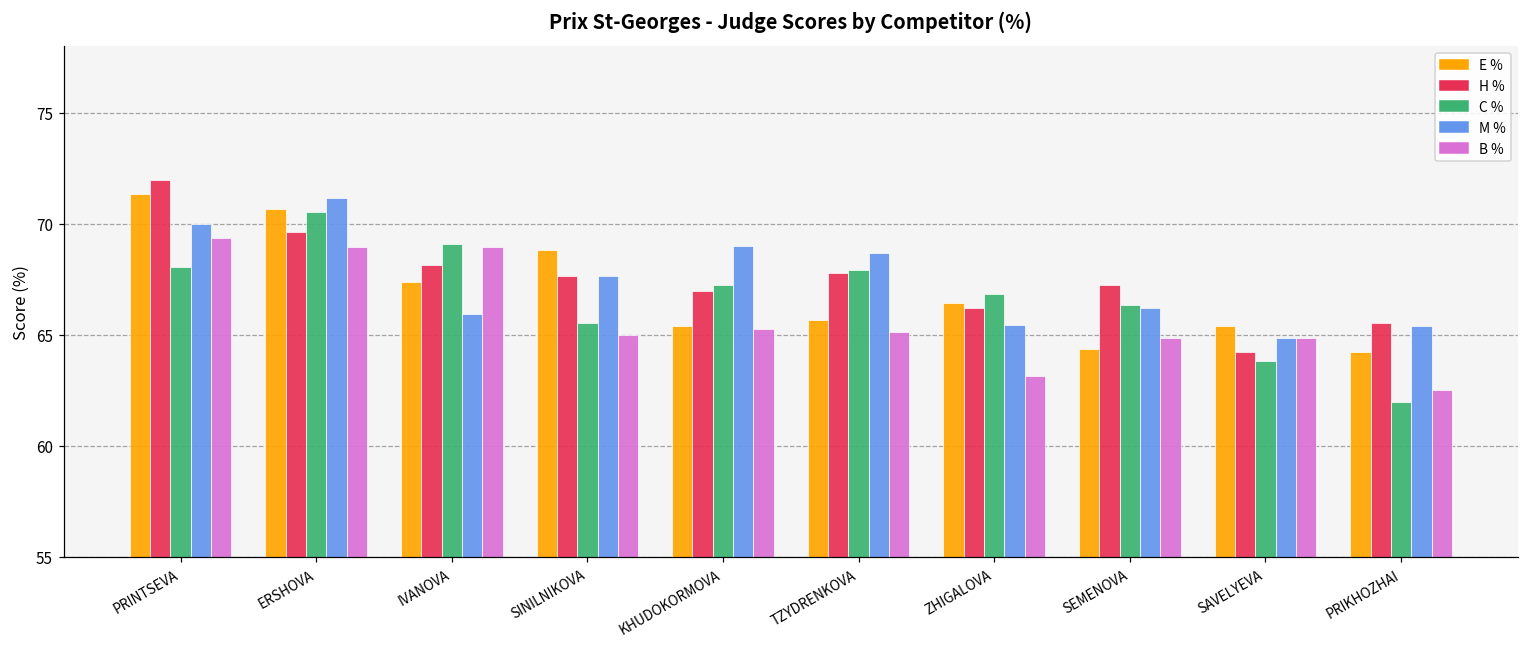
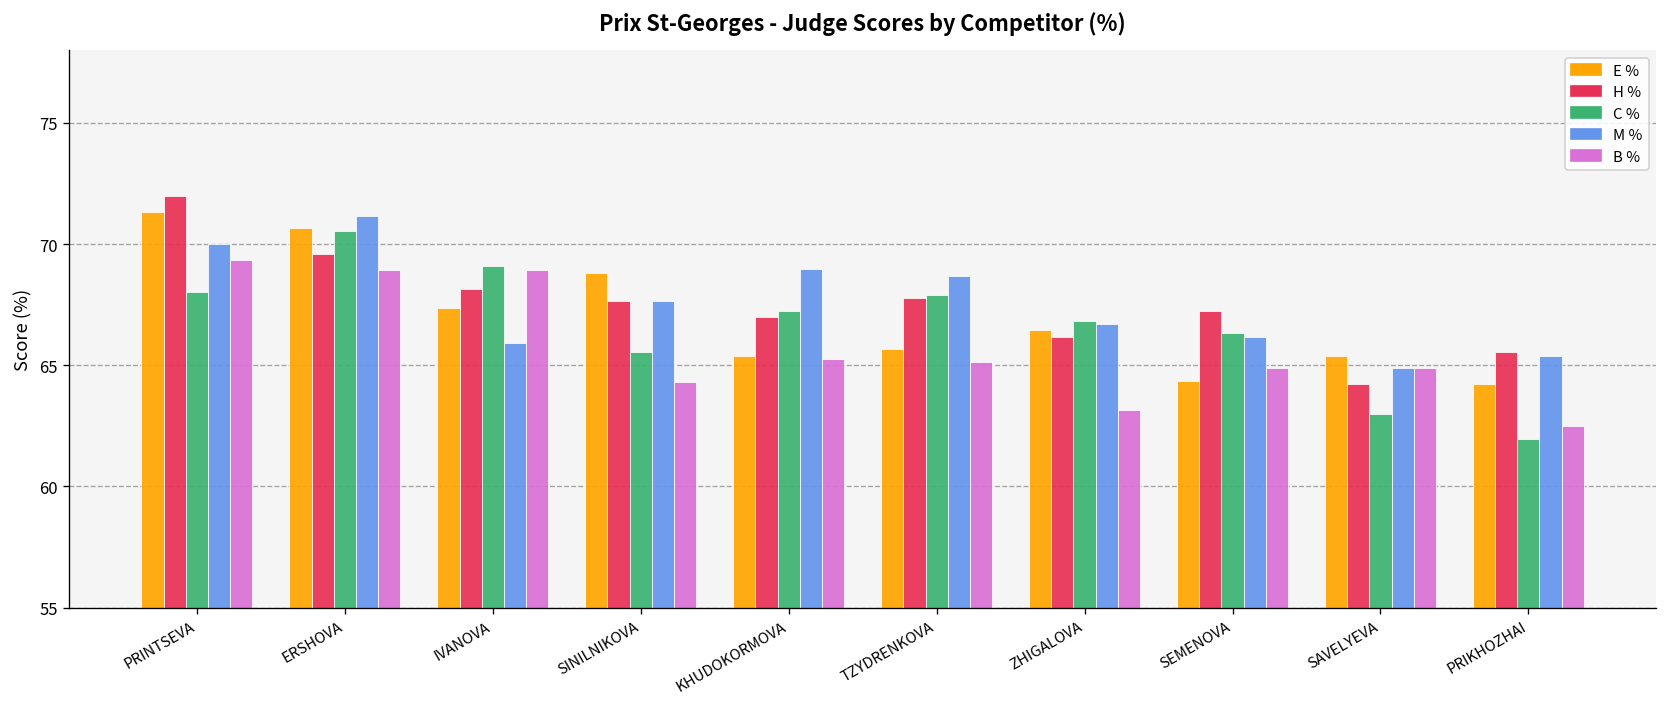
  {
    "E %": {
      "PRINTSEVA": 71.3,
      "ERSHOVA": 70.7,
      "IVANOVA": 67.4,
      "SINILNIKOVA": 68.8,
      "KHUDOKORMOVA": 65.4,
      "TZYDRENKOVA": 65.7,
      "ZHIGALOVA": 66.4,
      "SEMENOVA": 64.3,
      "SAVELYEVA": 65.4,
      "PRIKHOZHAI": 64.2
    },
    "H %": {
      "PRINTSEVA": 72.0,
      "ERSHOVA": 69.6,
      "IVANOVA": 68.2,
      "SINILNIKOVA": 67.6,
      "KHUDOKORMOVA": 67.0,
      "TZYDRENKOVA": 67.8,
      "ZHIGALOVA": 66.2,
      "SEMENOVA": 67.2,
      "SAVELYEVA": 64.2,
      "PRIKHOZHAI": 65.5
    },
    "C %": {
      "PRINTSEVA": 68.0,
      "ERSHOVA": 70.5,
      "IVANOVA": 69.1,
      "SINILNIKOVA": 65.5,
      "KHUDOKORMOVA": 67.2,
      "TZYDRENKOVA": 67.9,
      "ZHIGALOVA": 66.8,
      "SEMENOVA": 66.3,
-     "SAVELYEVA": 63.8,
+     "SAVELYEVA": 63.0,
      "PRIKHOZHAI": 62.0
    },
    "M %": {
      "PRINTSEVA": 70.0,
      "ERSHOVA": 71.2,
      "IVANOVA": 65.9,
      "SINILNIKOVA": 67.6,
      "KHUDOKORMOVA": 69.0,
      "TZYDRENKOVA": 68.7,
-     "ZHIGALOVA": 65.5,
+     "ZHIGALOVA": 66.7,
      "SEMENOVA": 66.2,
      "SAVELYEVA": 64.9,
      "PRIKHOZHAI": 65.4
    },
    "B %": {
      "PRINTSEVA": 69.3,
      "ERSHOVA": 68.9,
      "IVANOVA": 68.9,
-     "SINILNIKOVA": 65.0,
+     "SINILNIKOVA": 64.3,
      "KHUDOKORMOVA": 65.3,
      "TZYDRENKOVA": 65.1,
      "ZHIGALOVA": 63.2,
      "SEMENOVA": 64.9,
      "SAVELYEVA": 64.9,
      "PRIKHOZHAI": 62.5
    }
  }
